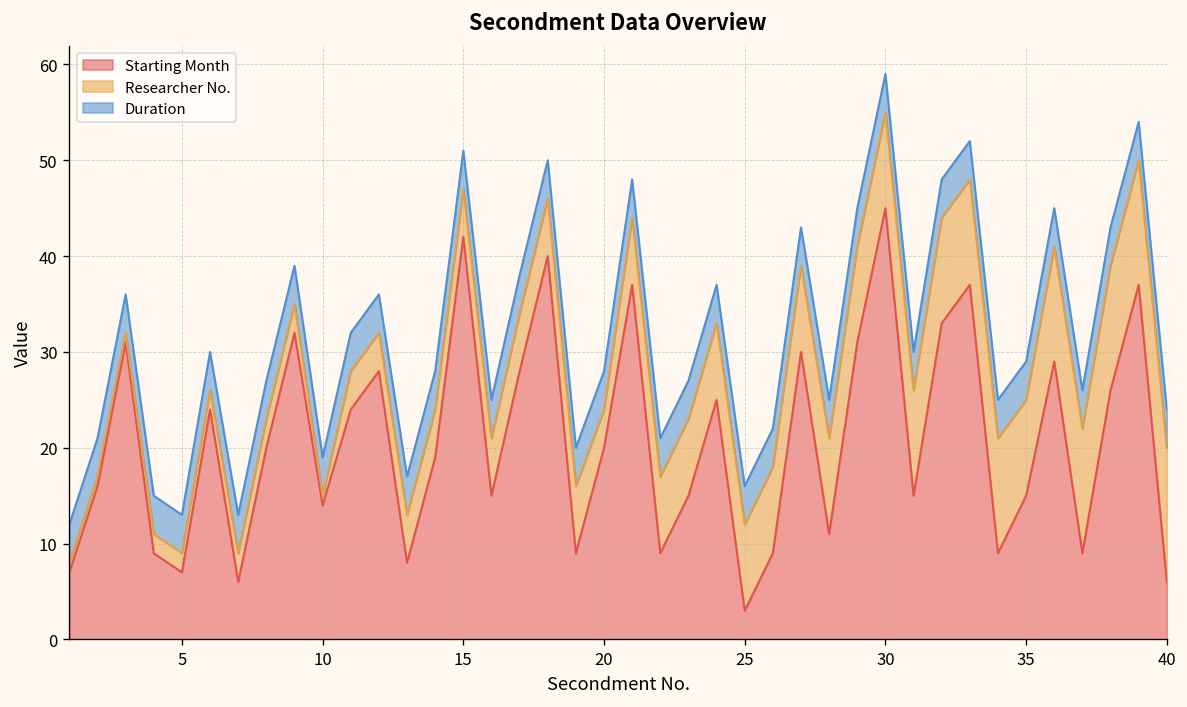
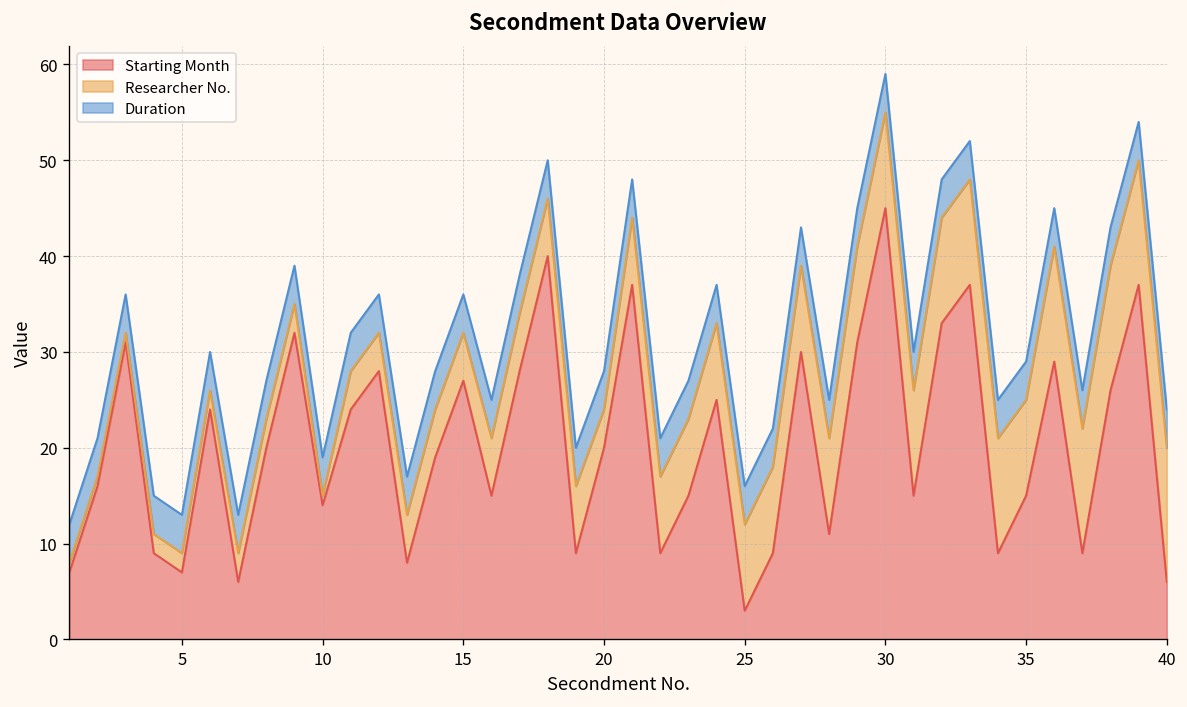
  {
    "Starting Month": {
      "5": 7,
      "10": 14,
-     "15": 42,
+     "15": 27,
      "20": 20,
      "25": 3,
      "30": 45,
      "35": 15,
      "40": 6
    },
    "Researcher No.": {
      "5": 2,
      "10": 1,
      "15": 5,
      "20": 4,
      "25": 9,
      "30": 10,
      "35": 10,
      "40": 14
    },
    "Duration": {
      "5": 4,
      "10": 4,
      "15": 4,
      "20": 4,
      "25": 4,
      "30": 4,
      "35": 4,
      "40": 4
    }
  }
